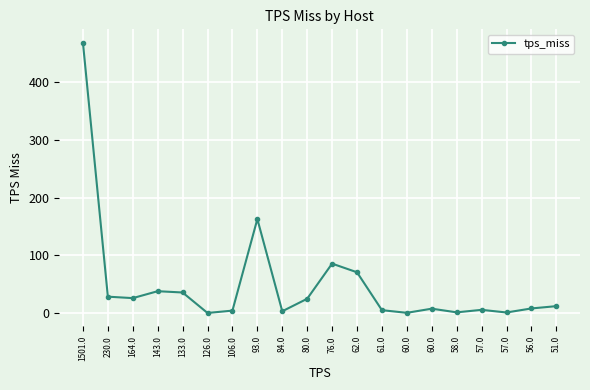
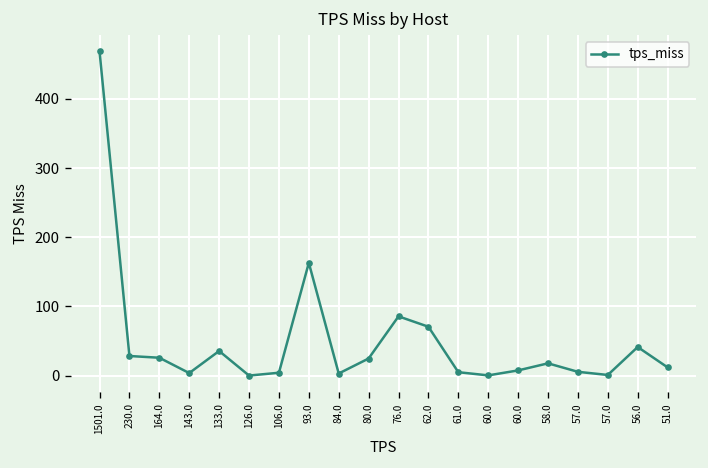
  {
    "1501.0": 470,
    "230.0": 30,
    "164.0": 30,
-   "143.0": 40,
+   "143.0": 0,
    "133.0": 40,
    "126.0": 0,
    "106.0": 0,
    "93.0": 160,
    "84.0": 0,
    "80.0": 20,
    "76.0": 90,
    "62.0": 70,
    "61.0": 0,
-   "58.0": 0,
-   "56.0": 10,
+   "58.0": 20,
+   "56.0": 40,
    "51.0": 10
  }
